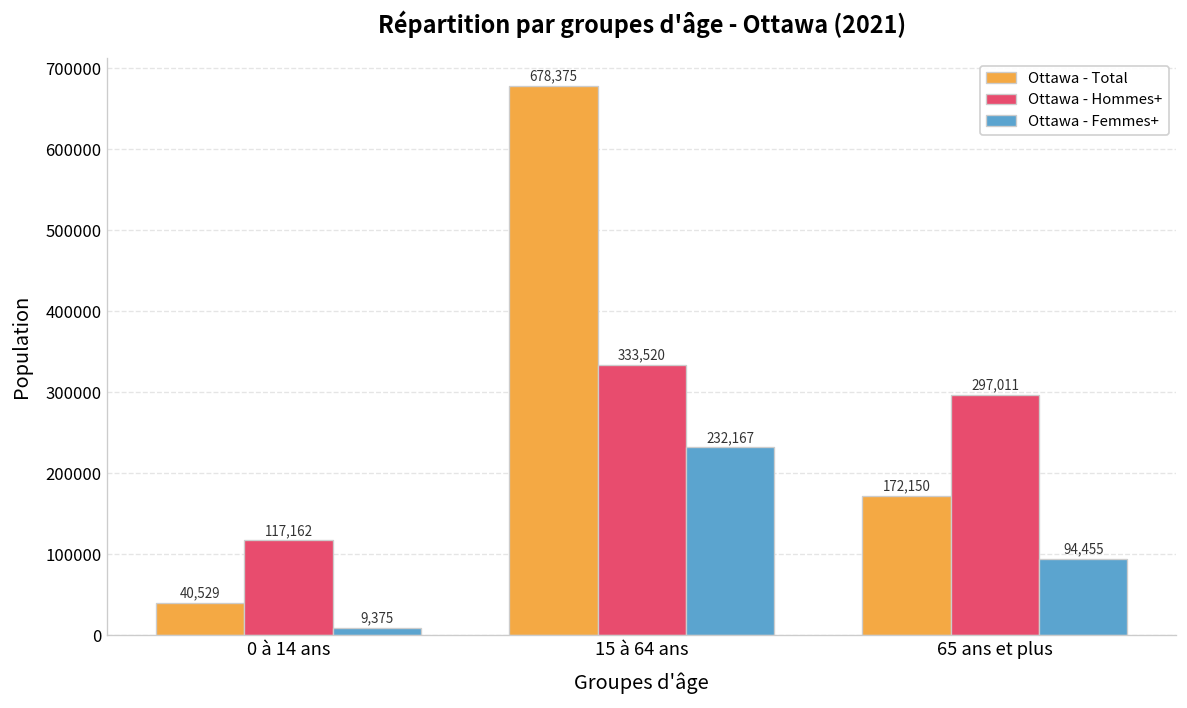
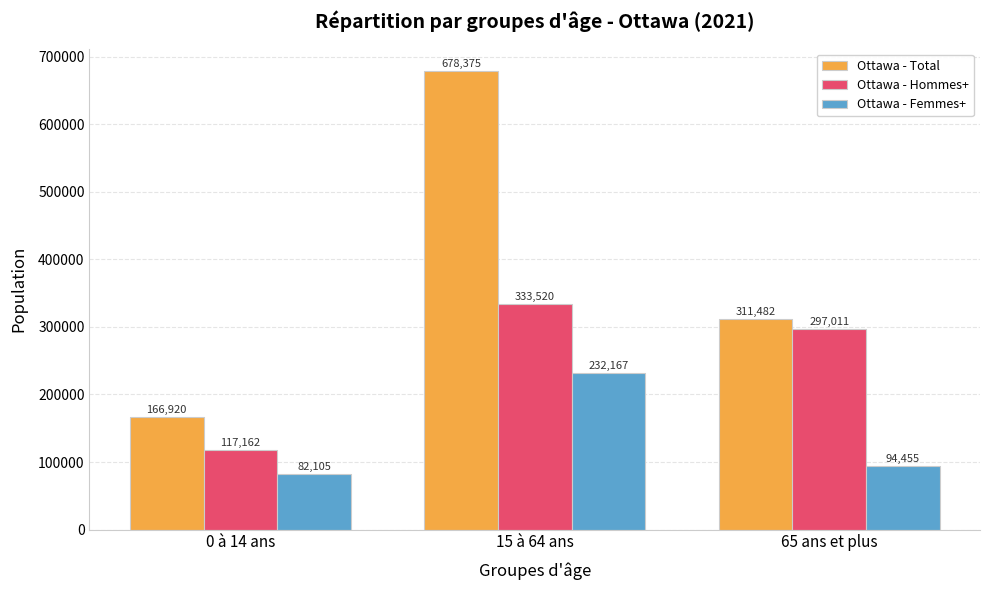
  {
    "Ottawa - Total": {
-     "0 à 14 ans": "40,529",
+     "0 à 14 ans": "166,920",
      "15 à 64 ans": "678,375",
-     "65 ans et plus": "172,150"
+     "65 ans et plus": "311,482"
    },
    "Ottawa - Hommes+": {
      "0 à 14 ans": "117,162",
      "15 à 64 ans": "333,520",
      "65 ans et plus": "297,011"
    },
    "Ottawa - Femmes+": {
-     "0 à 14 ans": "9,375",
+     "0 à 14 ans": "82,105",
      "15 à 64 ans": "232,167",
      "65 ans et plus": "94,455"
    }
  }
